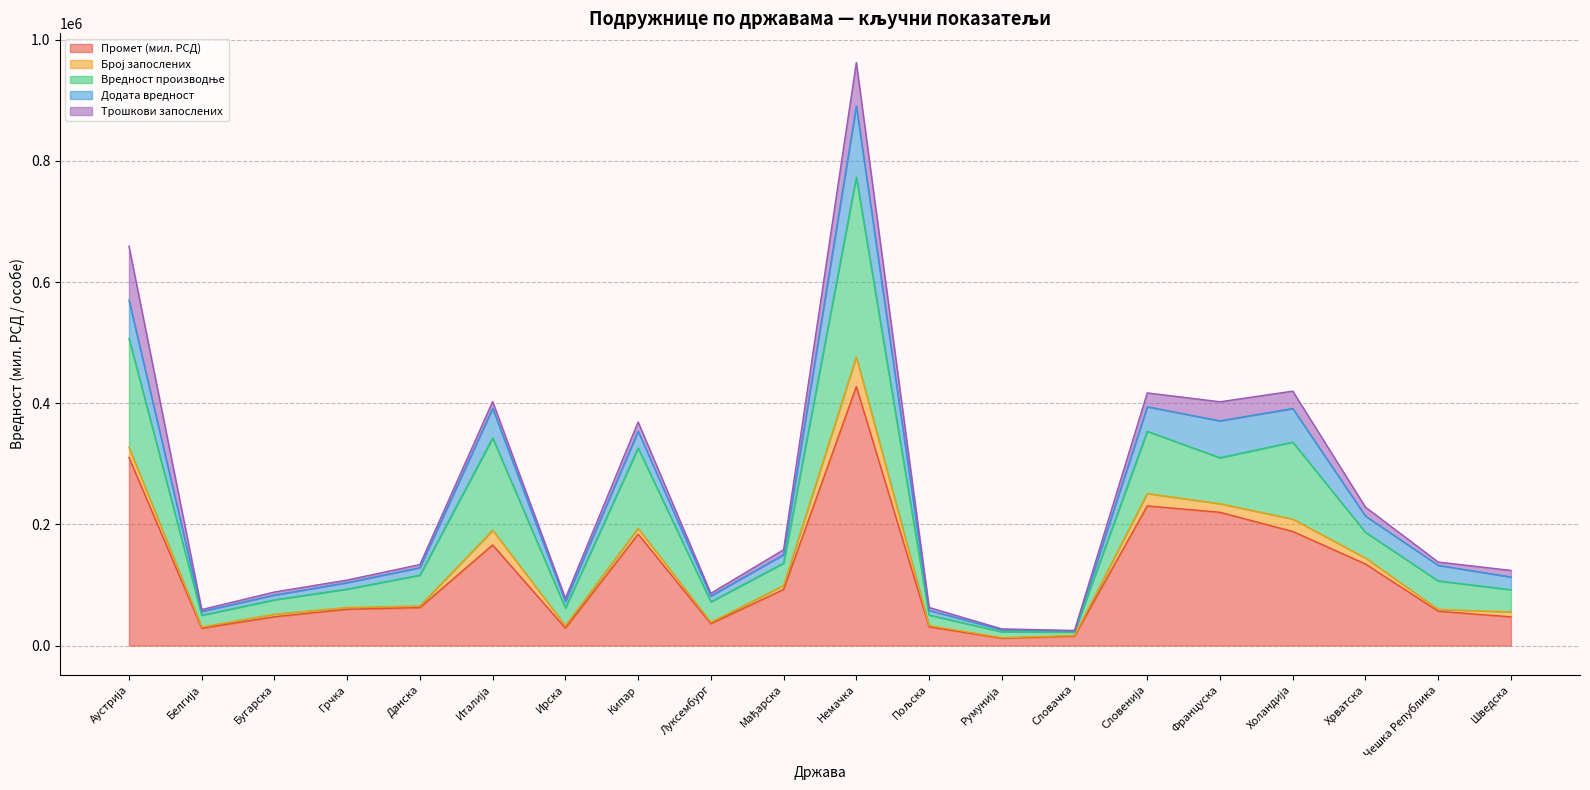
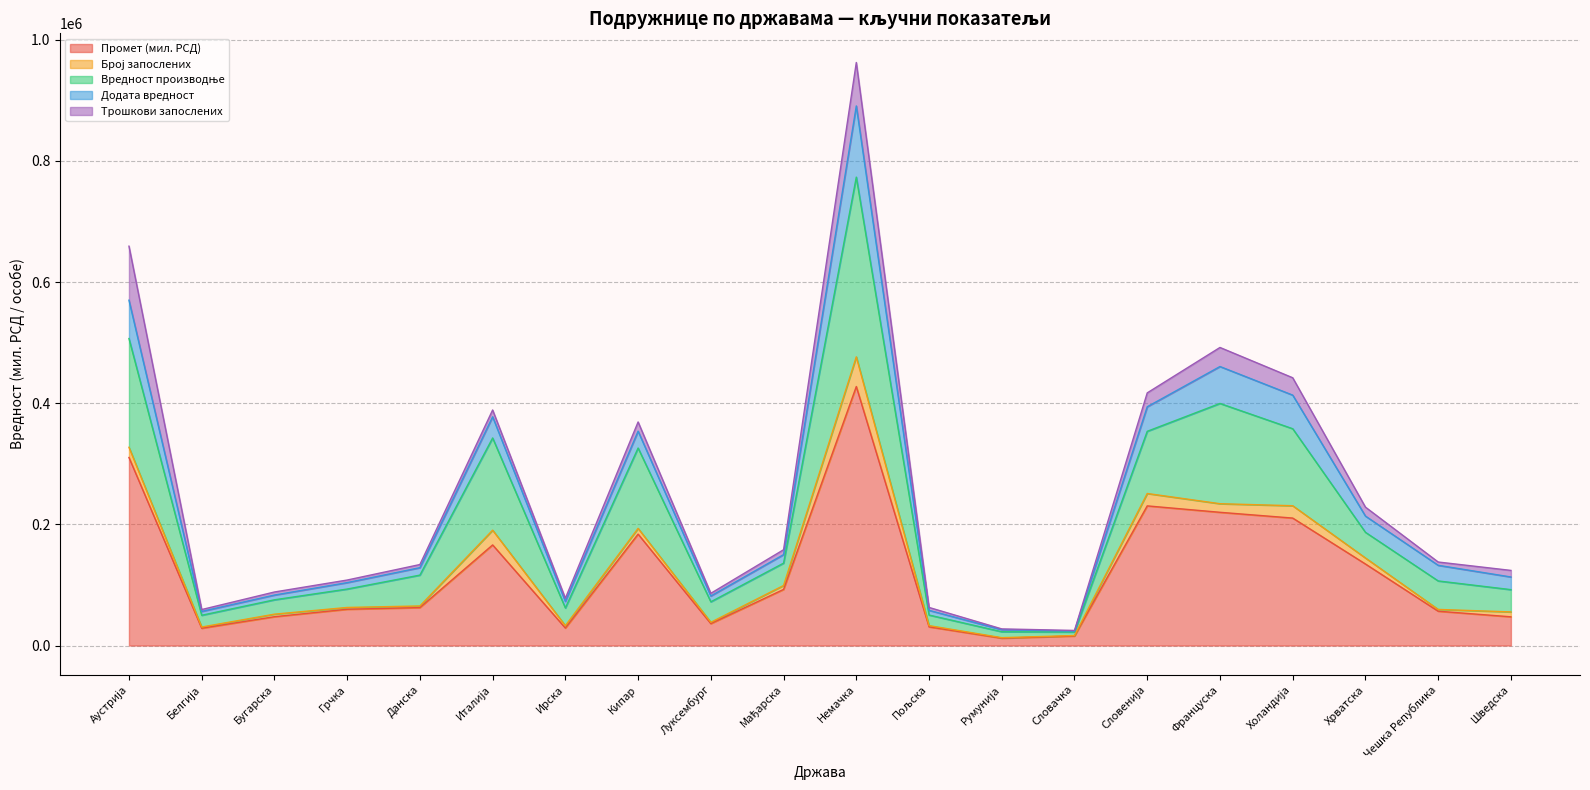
  {
    "Промет (мил. РСД)": {
      "Аустрија": 310000,
      "Италија": 170000,
      "Кипар": 180000,
      "Мађарска": 90000,
      "Немачка": 430000,
      "Словенија": 230000,
      "Француска": 220000,
-     "Холандија": 190000,
+     "Холандија": 210000,
      "Хрватска": 130000,
      "Шведска": 50000
    },
    "Број запослених": {
      "Аустрија": 20000,
      "Италија": 20000,
      "Кипар": 10000,
      "Мађарска": 10000,
      "Немачка": 50000,
      "Словенија": 20000,
      "Француска": 10000,
      "Холандија": 20000,
      "Хрватска": 10000,
      "Шведска": 10000
    },
    "Вредност производње": {
      "Аустрија": 180000,
      "Белгија": 20000,
      "Бугарска": 20000,
      "Грчка": 30000,
      "Данска": 50000,
      "Италија": 150000,
      "Ирска": 30000,
      "Кипар": 130000,
      "Луксембург": 30000,
      "Мађарска": 40000,
      "Немачка": 300000,
      "Пољска": 20000,
      "Словенија": 100000,
-     "Француска": 80000,
+     "Француска": 170000,
      "Холандија": 130000,
      "Хрватска": 40000,
      "Чешка Република": 50000,
      "Шведска": 40000
    },
    "Додата вредност": {
      "Аустрија": 60000,
      "Бугарска": 10000,
      "Грчка": 10000,
      "Данска": 10000,
-     "Италија": 50000,
+     "Италија": 30000,
      "Ирска": 10000,
      "Кипар": 30000,
      "Луксембург": 10000,
      "Мађарска": 10000,
      "Немачка": 120000,
      "Пољска": 10000,
      "Словенија": 40000,
      "Француска": 60000,
      "Холандија": 60000,
      "Хрватска": 30000,
      "Чешка Република": 30000,
      "Шведска": 20000
    },
    "Трошкови запослених": {
      "Аустрија": 90000,
      "Бугарска": 10000,
      "Грчка": 0,
      "Данска": 10000,
      "Италија": 10000,
      "Ирска": 10000,
      "Кипар": 20000,
      "Луксембург": 0,
      "Мађарска": 10000,
      "Немачка": 70000,
      "Пољска": 0,
      "Словенија": 20000,
      "Француска": 30000,
      "Холандија": 30000,
      "Хрватска": 10000,
      "Чешка Република": 10000,
      "Шведска": 10000
    }
  }
